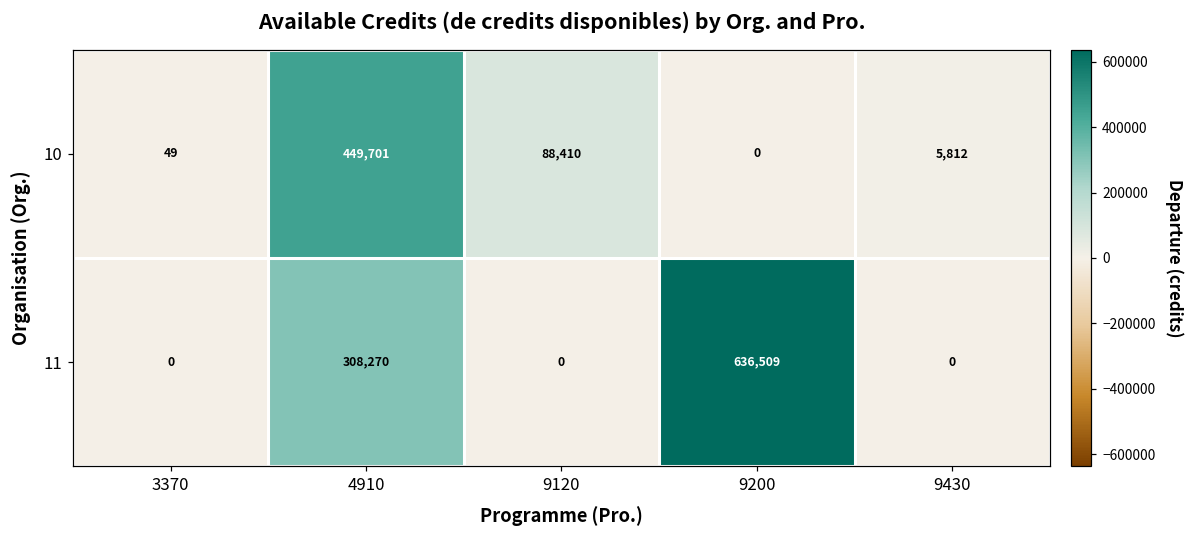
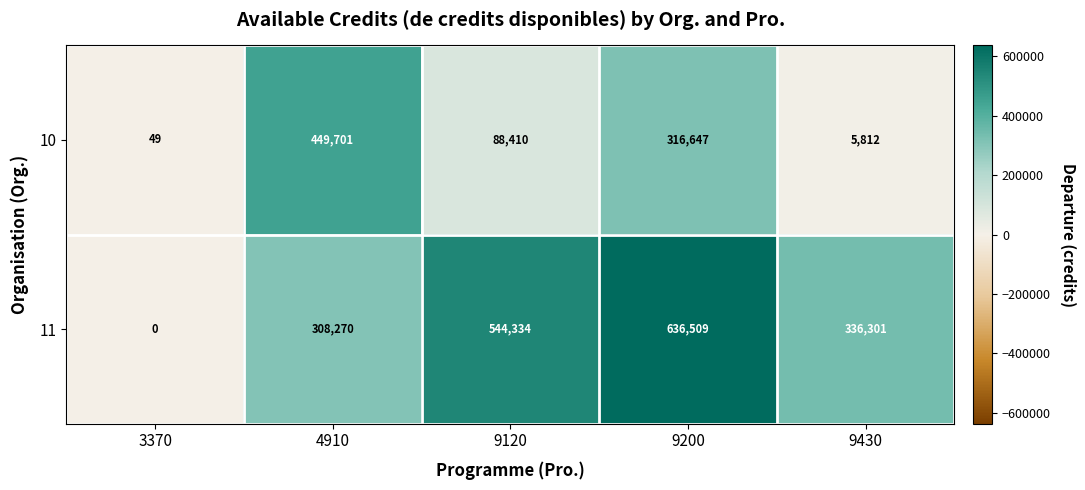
  {
    "10": {
      "3370": "49",
      "4910": "449,701",
      "9120": "88,410",
-     "9200": "0",
+     "9200": "316,647",
      "9430": "5,812"
    },
    "11": {
      "3370": "0",
      "4910": "308,270",
-     "9120": "0",
+     "9120": "544,334",
      "9200": "636,509",
-     "9430": "0"
+     "9430": "336,301"
    }
  }
